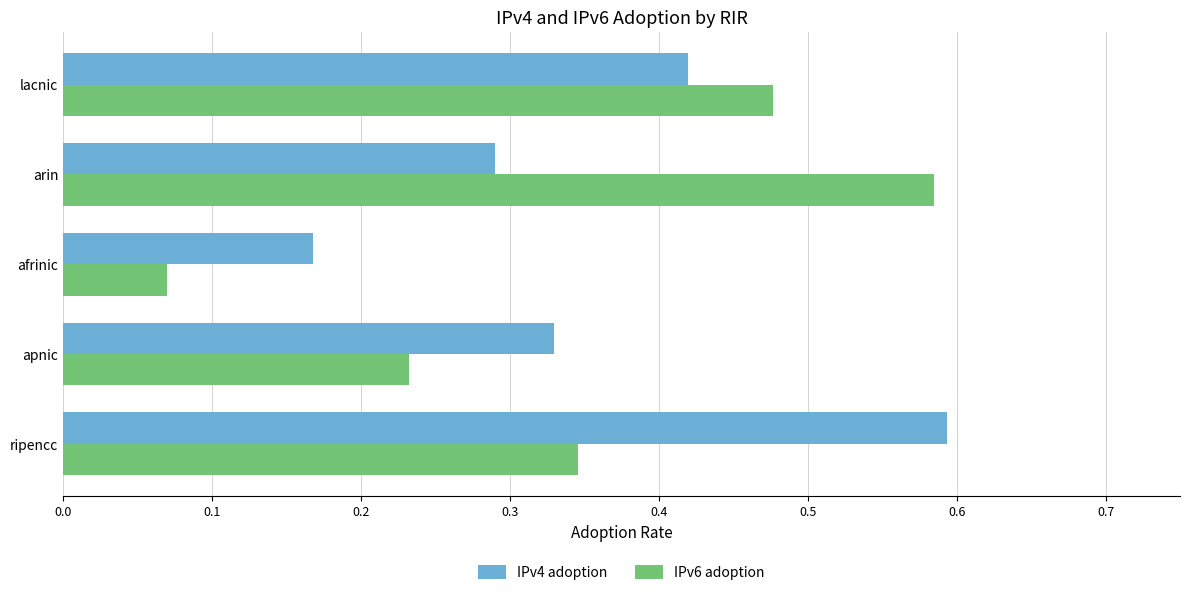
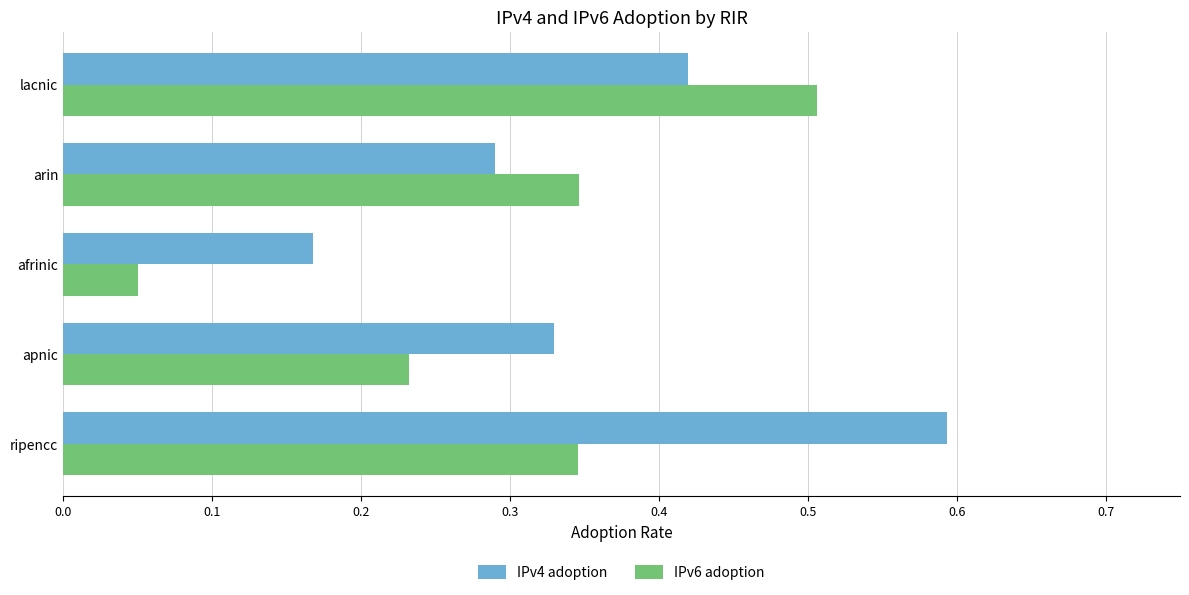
  {
    "IPv4 adoption": {
      "lacnic": 0.419,
      "arin": 0.290,
      "afrinic": 0.168,
      "apnic": 0.330,
      "ripencc": 0.594
    },
    "IPv6 adoption": {
-     "lacnic": 0.476,
-     "arin": 0.585,
-     "afrinic": 0.07,
+     "lacnic": 0.506,
+     "arin": 0.347,
+     "afrinic": 0.05,
      "apnic": 0.232,
      "ripencc": 0.346
    }
  }
